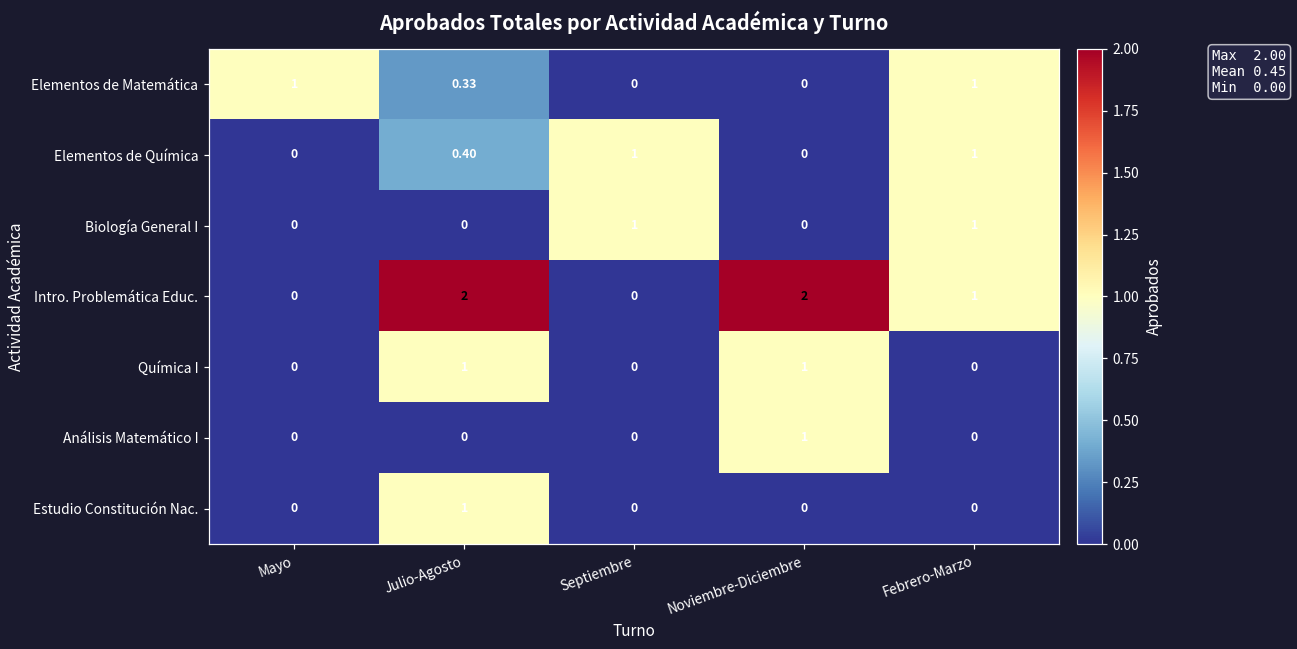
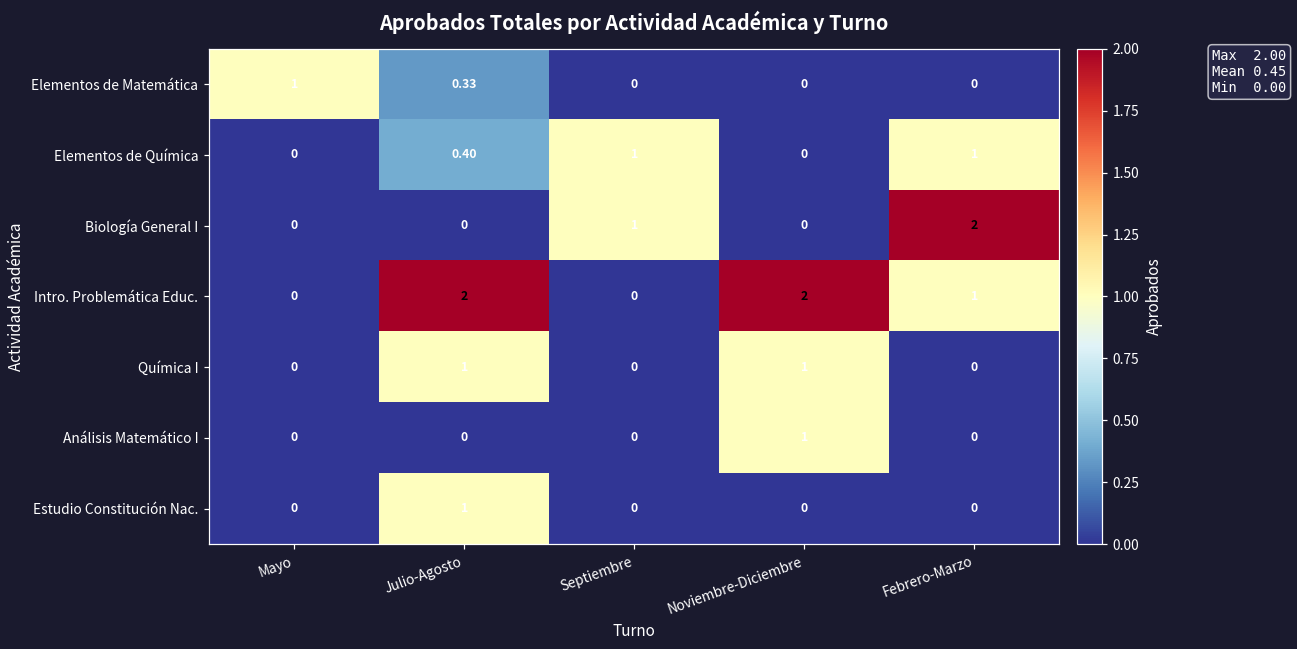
  {
    "Elementos de Matemática": {
      "Mayo": 1,
      "Julio-Agosto": 0.33,
      "Septiembre": 0,
      "Noviembre-Diciembre": 0,
-     "Febrero-Marzo": 1
+     "Febrero-Marzo": 0
    },
    "Elementos de Química": {
      "Mayo": 0,
      "Julio-Agosto": 0.40,
      "Septiembre": 1,
      "Noviembre-Diciembre": 0,
      "Febrero-Marzo": 1
    },
    "Biología General I": {
      "Mayo": 0,
      "Julio-Agosto": 0,
      "Septiembre": 1,
      "Noviembre-Diciembre": 0,
-     "Febrero-Marzo": 1
+     "Febrero-Marzo": 2
    },
    "Intro. Problemática Educ.": {
      "Mayo": 0,
      "Julio-Agosto": 2,
      "Septiembre": 0,
      "Noviembre-Diciembre": 2,
      "Febrero-Marzo": 1
    },
    "Química I": {
      "Mayo": 0,
      "Julio-Agosto": 1,
      "Septiembre": 0,
      "Noviembre-Diciembre": 1,
      "Febrero-Marzo": 0
    },
    "Análisis Matemático I": {
      "Mayo": 0,
      "Julio-Agosto": 0,
      "Septiembre": 0,
      "Noviembre-Diciembre": 1,
      "Febrero-Marzo": 0
    },
    "Estudio Constitución Nac.": {
      "Mayo": 0,
      "Julio-Agosto": 1,
      "Septiembre": 0,
      "Noviembre-Diciembre": 0,
      "Febrero-Marzo": 0
    }
  }
